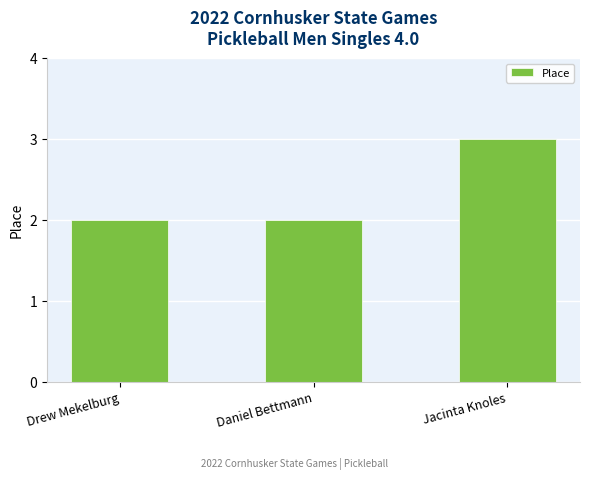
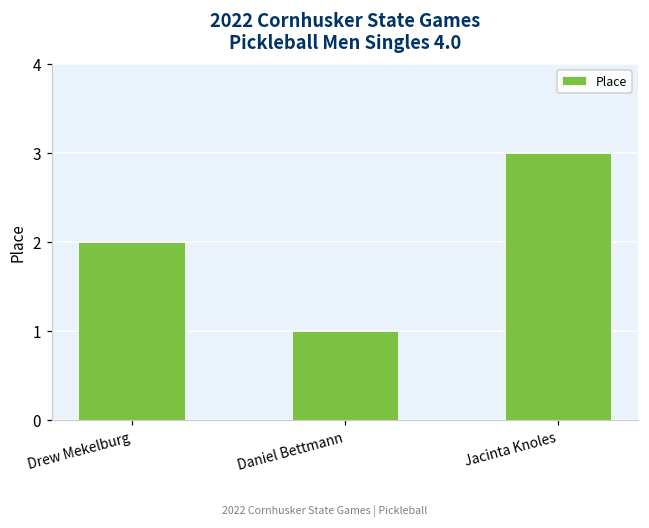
  {
    "Drew Mekelburg": 2,
-   "Daniel Bettmann": 2,
+   "Daniel Bettmann": 1,
    "Jacinta Knoles": 3
  }
